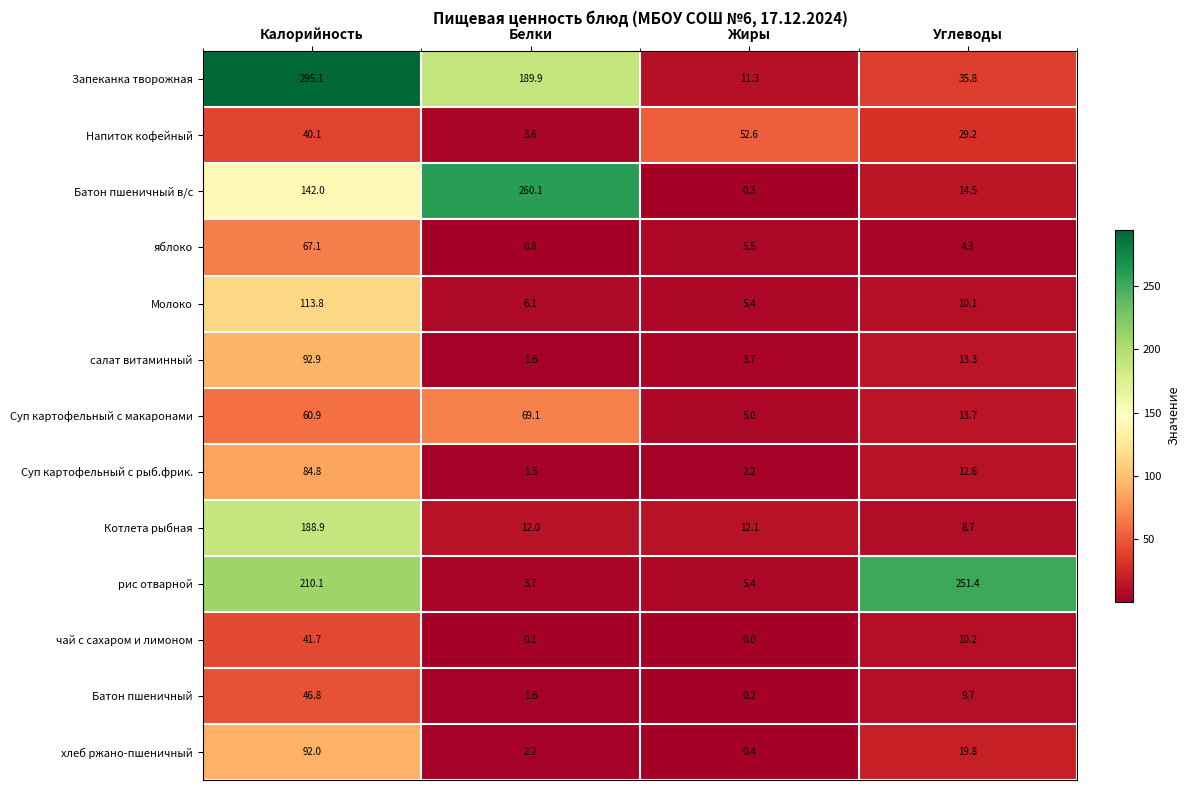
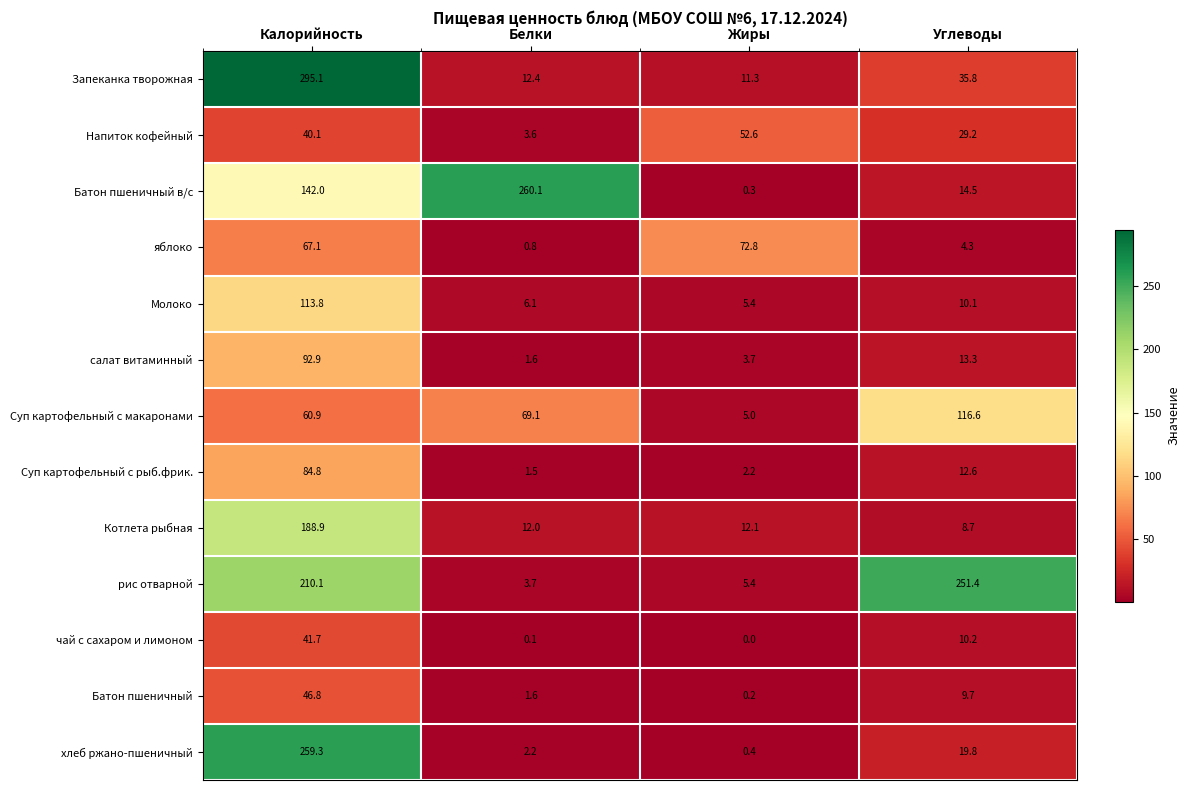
  {
    "Запеканка творожная": {
      "Калорийность": 295.1,
-     "Белки": 189.9,
+     "Белки": 12.4,
      "Жиры": 11.3,
      "Углеводы": 35.8
    },
    "Напиток кофейный": {
      "Калорийность": 40.1,
      "Белки": 3.6,
      "Жиры": 52.6,
      "Углеводы": 29.2
    },
    "Батон пшеничный в/с": {
      "Калорийность": 142.0,
      "Белки": 260.1,
      "Жиры": 0.3,
      "Углеводы": 14.5
    },
    "яблоко": {
      "Калорийность": 67.1,
      "Белки": 0.8,
-     "Жиры": 5.5,
+     "Жиры": 72.8,
      "Углеводы": 4.3
    },
    "Молоко": {
      "Калорийность": 113.8,
      "Белки": 6.1,
      "Жиры": 5.4,
      "Углеводы": 10.1
    },
    "салат витаминный": {
      "Калорийность": 92.9,
      "Белки": 1.6,
      "Жиры": 3.7,
      "Углеводы": 13.3
    },
    "Суп картофельный с макаронами": {
      "Калорийность": 60.9,
      "Белки": 69.1,
      "Жиры": 5.0,
-     "Углеводы": 13.7
+     "Углеводы": 116.6
    },
    "Суп картофельный с рыб.фрик.": {
      "Калорийность": 84.8,
      "Белки": 1.5,
      "Жиры": 2.2,
      "Углеводы": 12.6
    },
    "Котлета рыбная": {
      "Калорийность": 188.9,
      "Белки": 12.0,
      "Жиры": 12.1,
      "Углеводы": 8.7
    },
    "рис отварной": {
      "Калорийность": 210.1,
      "Белки": 3.7,
      "Жиры": 5.4,
      "Углеводы": 251.4
    },
    "чай с сахаром и лимоном": {
      "Калорийность": 41.7,
      "Белки": 0.1,
      "Жиры": 0.0,
      "Углеводы": 10.2
    },
    "Батон пшеничный": {
      "Калорийность": 46.8,
      "Белки": 1.6,
      "Жиры": 0.2,
      "Углеводы": 9.7
    },
    "хлеб ржано-пшеничный": {
-     "Калорийность": 92.0,
+     "Калорийность": 259.3,
      "Белки": 2.2,
      "Жиры": 0.4,
      "Углеводы": 19.8
    }
  }
